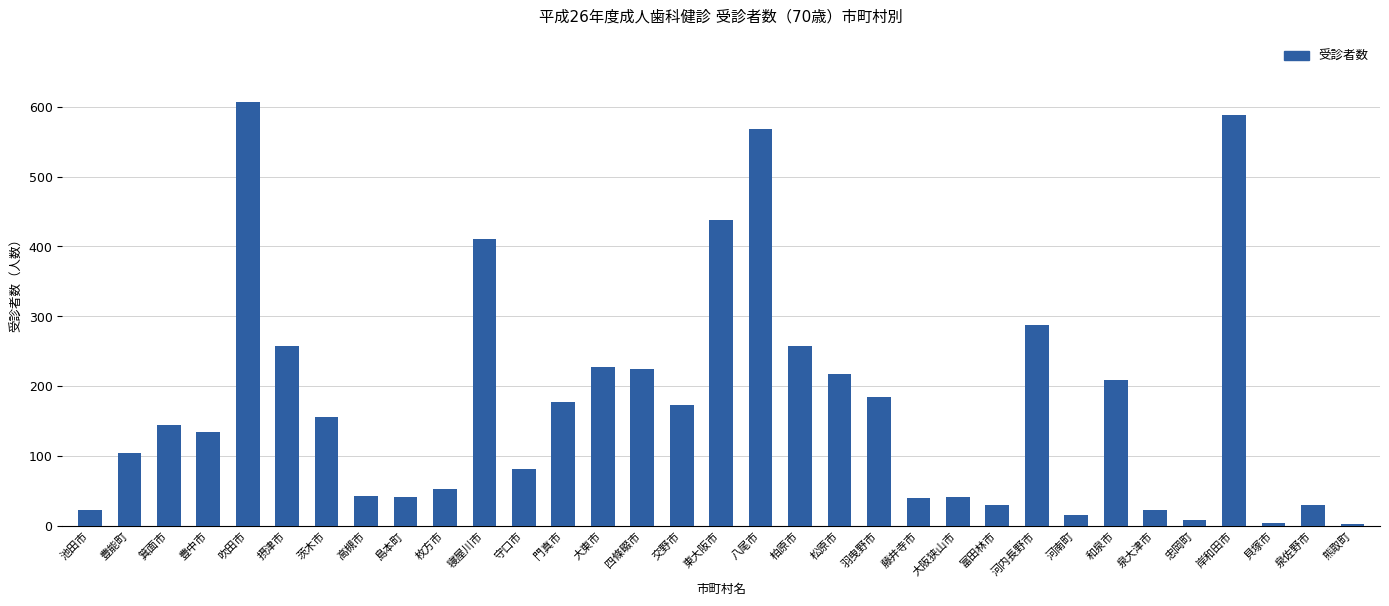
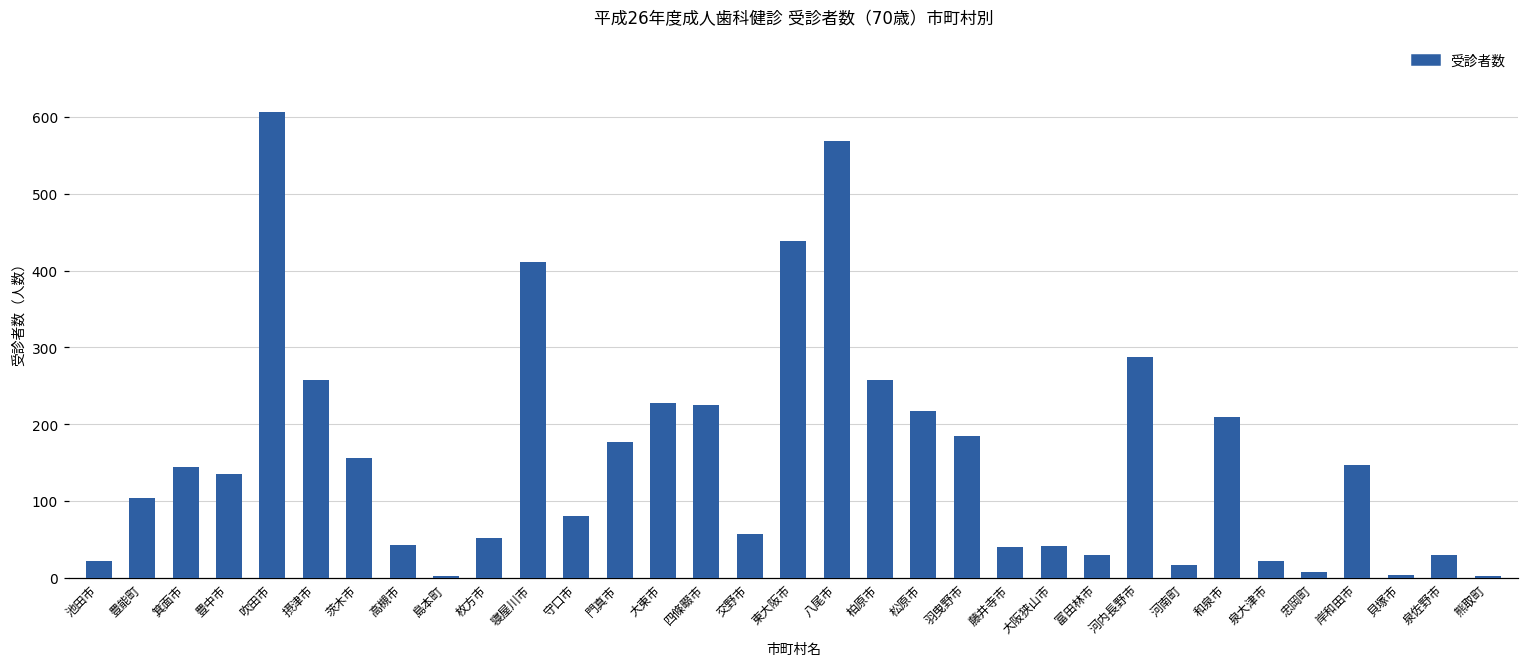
  {
    "池田市": 20,
    "豊能町": 100,
    "箕面市": 140,
    "豊中市": 140,
    "吹田市": 610,
    "摂津市": 260,
    "茨木市": 160,
    "高槻市": 40,
-   "島本町": 40,
+   "島本町": 0,
    "枚方市": 50,
    "寝屋川市": 410,
    "守口市": 80,
    "門真市": 180,
    "大東市": 230,
    "四條畷市": 230,
-   "交野市": 170,
+   "交野市": 60,
    "東大阪市": 440,
    "八尾市": 570,
    "柏原市": 260,
    "松原市": 220,
    "羽曳野市": 180,
    "藤井寺市": 40,
    "大阪狭山市": 40,
    "富田林市": 30,
    "河内長野市": 290,
    "河南町": 20,
    "和泉市": 210,
    "泉大津市": 20,
    "忠岡町": 10,
-   "岸和田市": 590,
+   "岸和田市": 150,
    "貝塚市": 0,
    "泉佐野市": 30
  }
